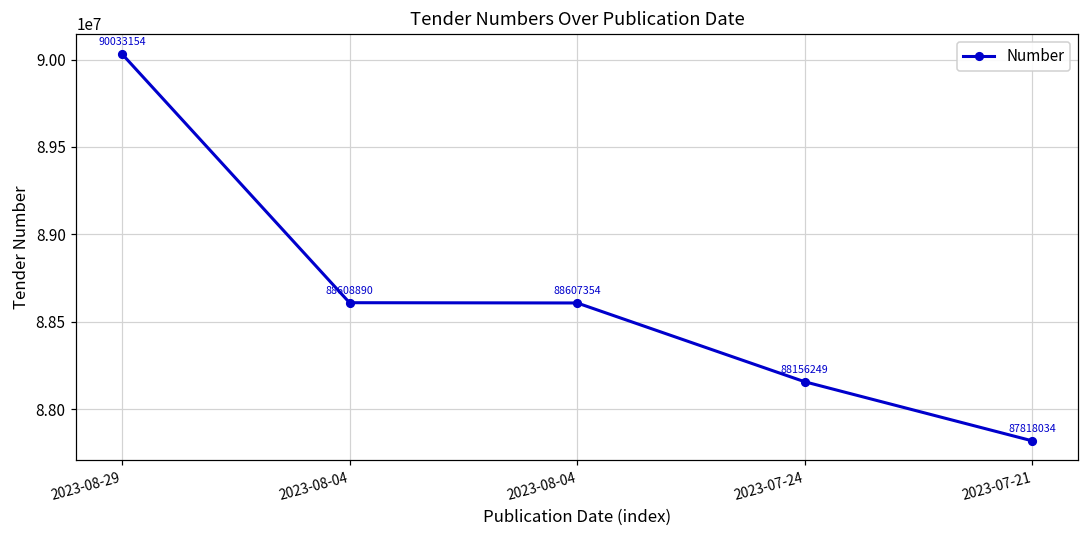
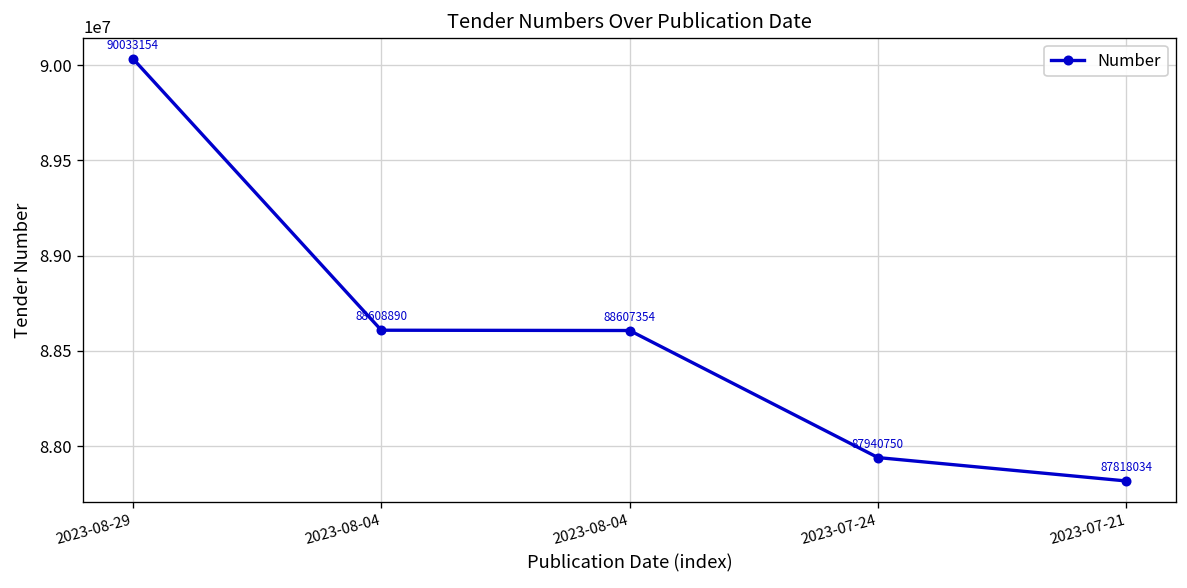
  {
    "2023-08-29": 90033154,
-   "2023-07-24": 88156249,
+   "2023-07-24": 87940750,
    "2023-07-21": 87818034
  }
